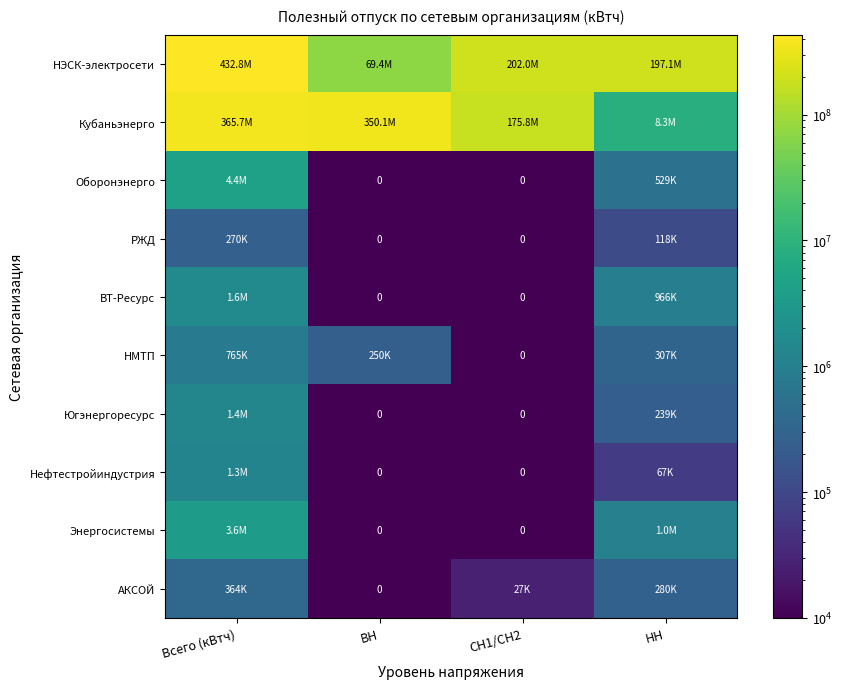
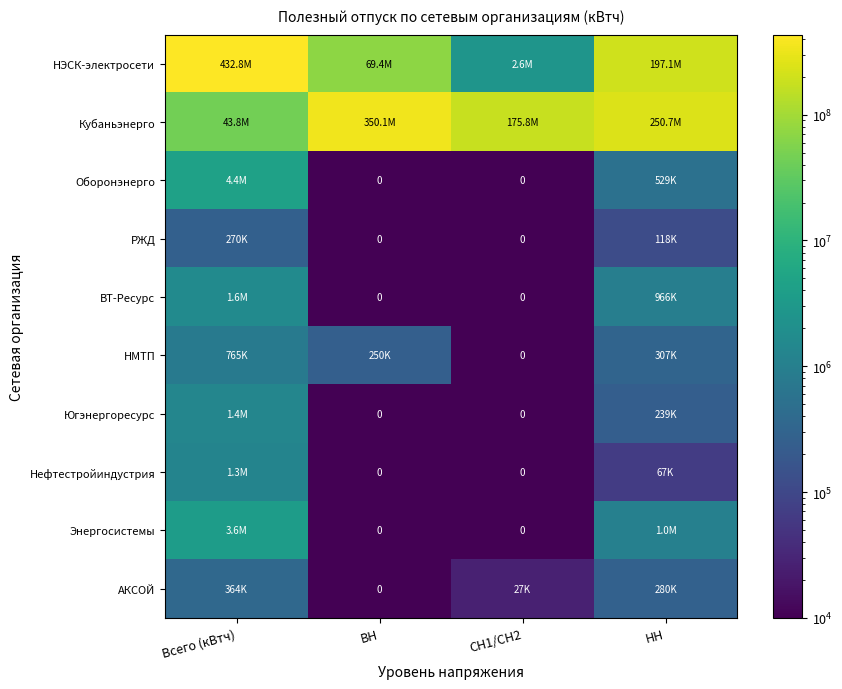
  {
    "НЭСК-электросети": {
      "Всего (кВтч)": "432.8M",
      "ВН": "69.4M",
-     "СН1/СН2": "202.0M",
+     "СН1/СН2": "2.6M",
      "НН": "197.1M"
    },
    "Кубаньэнерго": {
-     "Всего (кВтч)": "365.7M",
+     "Всего (кВтч)": "43.8M",
      "ВН": "350.1M",
      "СН1/СН2": "175.8M",
-     "НН": "8.3M"
+     "НН": "250.7M"
    },
    "Оборонэнерго": {
      "Всего (кВтч)": "4.4M",
      "ВН": "0",
      "СН1/СН2": "0",
      "НН": "529K"
    },
    "РЖД": {
      "Всего (кВтч)": "270K",
      "ВН": "0",
      "СН1/СН2": "0",
      "НН": "118K"
    },
    "ВТ-Ресурс": {
      "Всего (кВтч)": "1.6M",
      "ВН": "0",
      "СН1/СН2": "0",
      "НН": "966K"
    },
    "НМТП": {
      "Всего (кВтч)": "765K",
      "ВН": "250K",
      "СН1/СН2": "0",
      "НН": "307K"
    },
    "Югэнергоресурс": {
      "Всего (кВтч)": "1.4M",
      "ВН": "0",
      "СН1/СН2": "0",
      "НН": "239K"
    },
    "Нефтестройиндустрия": {
      "Всего (кВтч)": "1.3M",
      "ВН": "0",
      "СН1/СН2": "0",
      "НН": "67K"
    },
    "Энергосистемы": {
      "Всего (кВтч)": "3.6M",
      "ВН": "0",
      "СН1/СН2": "0",
      "НН": "1.0M"
    },
    "АКСОЙ": {
      "Всего (кВтч)": "364K",
      "ВН": "0",
      "СН1/СН2": "27K",
      "НН": "280K"
    }
  }
